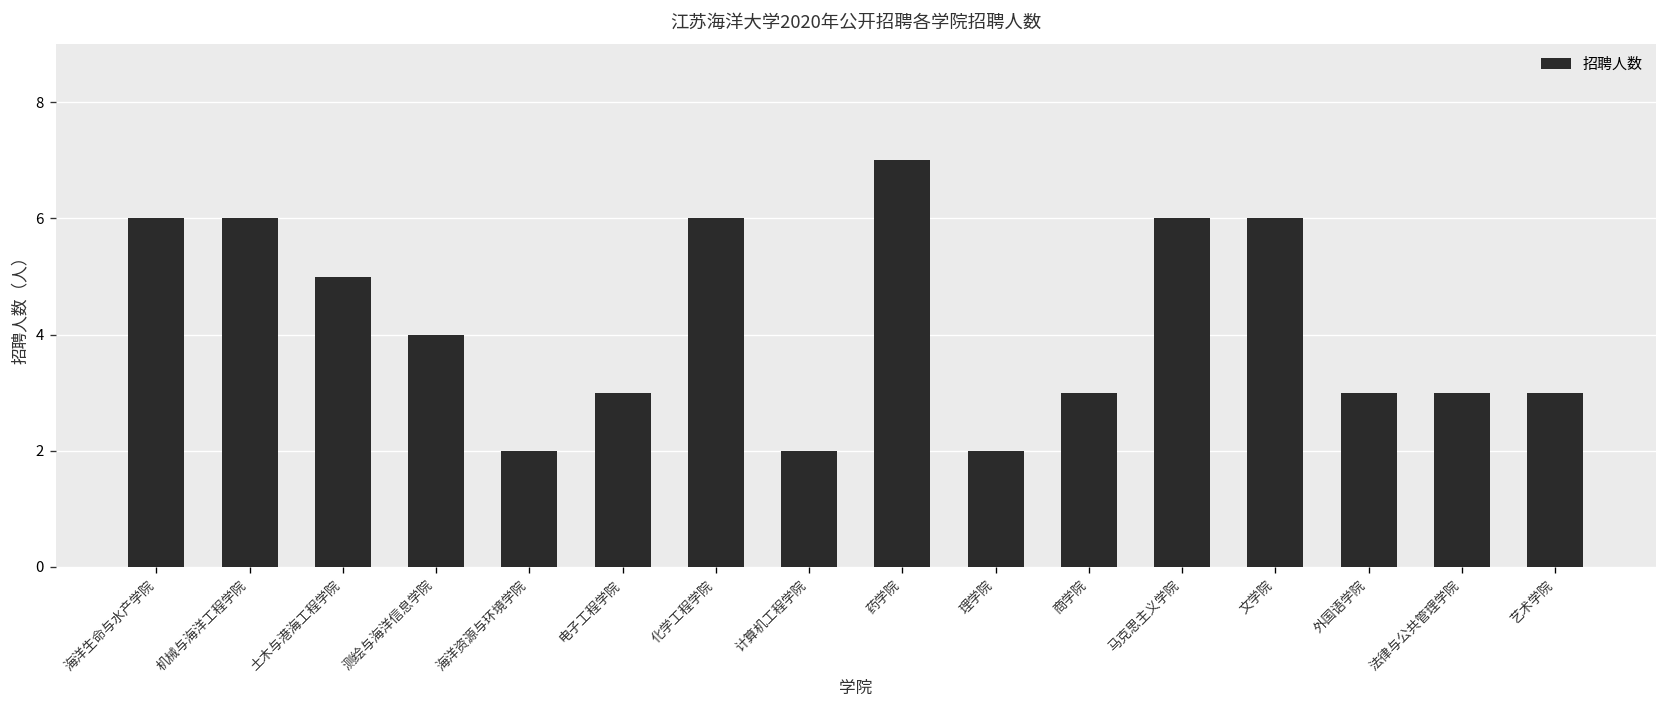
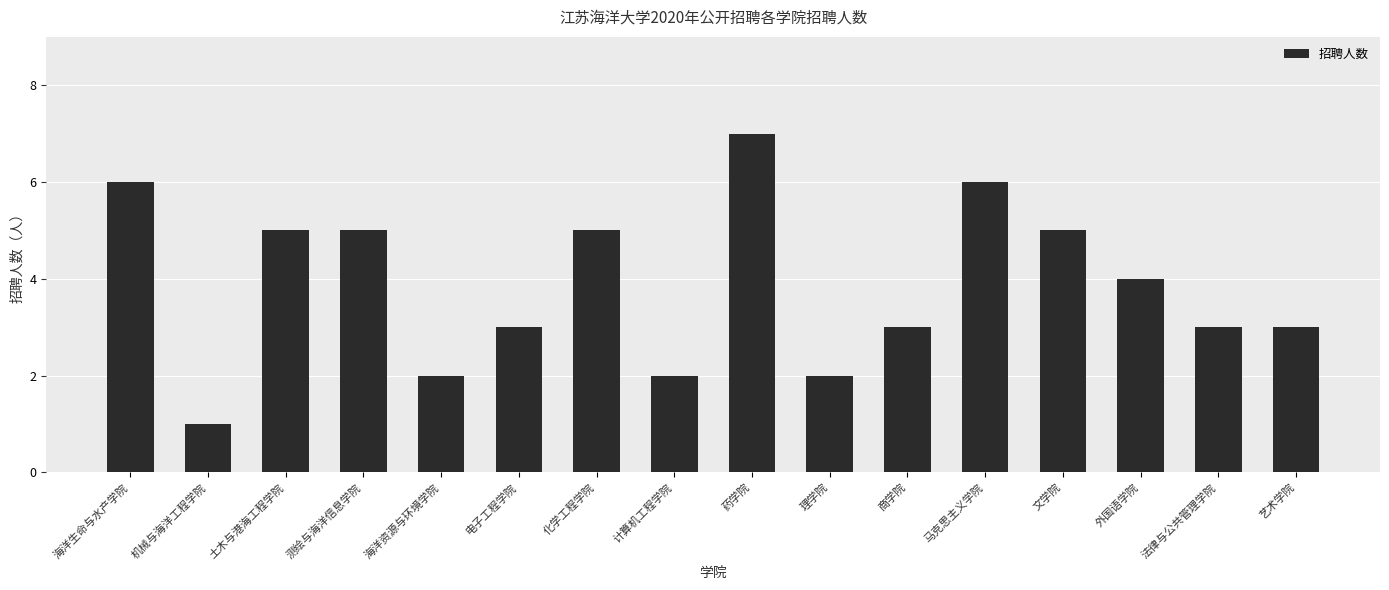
  {
    "海洋生命与水产学院": 6,
-   "机械与海洋工程学院": 6,
+   "机械与海洋工程学院": 1,
    "土木与港海工程学院": 5,
-   "测绘与海洋信息学院": 4,
+   "测绘与海洋信息学院": 5,
    "海洋资源与环境学院": 2,
    "电子工程学院": 3,
-   "化学工程学院": 6,
+   "化学工程学院": 5,
    "计算机工程学院": 2,
    "药学院": 7,
    "理学院": 2,
    "商学院": 3,
    "马克思主义学院": 6,
-   "文学院": 6,
-   "外国语学院": 3,
+   "文学院": 5,
+   "外国语学院": 4,
    "法律与公共管理学院": 3,
    "艺术学院": 3
  }
